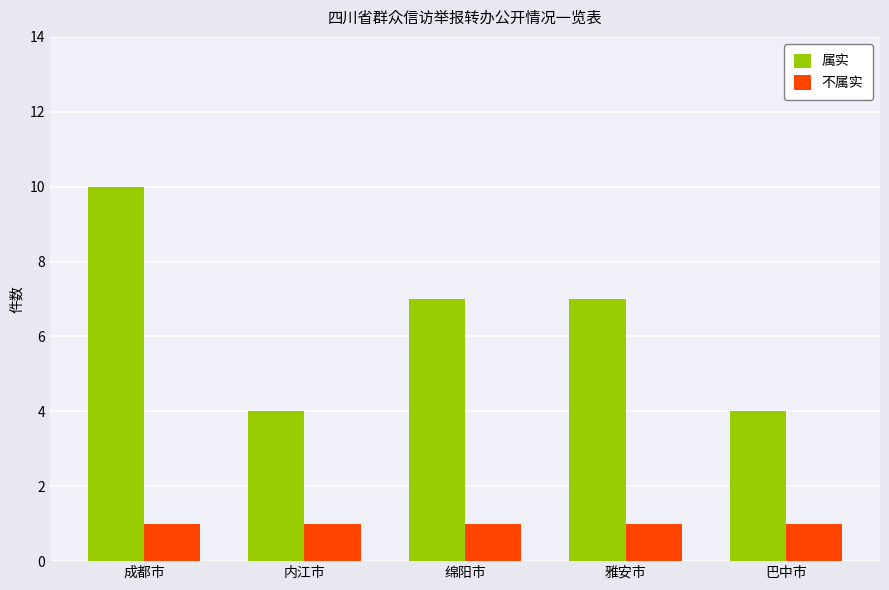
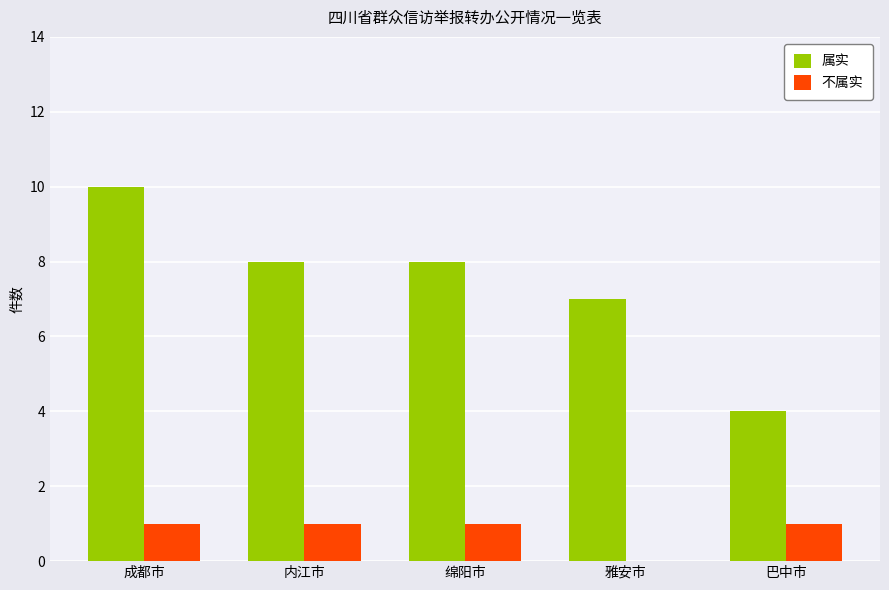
  {
    "属实": {
      "成都市": 10,
-     "内江市": 4,
-     "绵阳市": 7,
+     "内江市": 8,
+     "绵阳市": 8,
      "雅安市": 7,
      "巴中市": 4
    },
    "不属实": {
      "成都市": 1,
      "内江市": 1,
      "绵阳市": 1,
-     "雅安市": 1,
+     "雅安市": 0,
      "巴中市": 1
    }
  }
